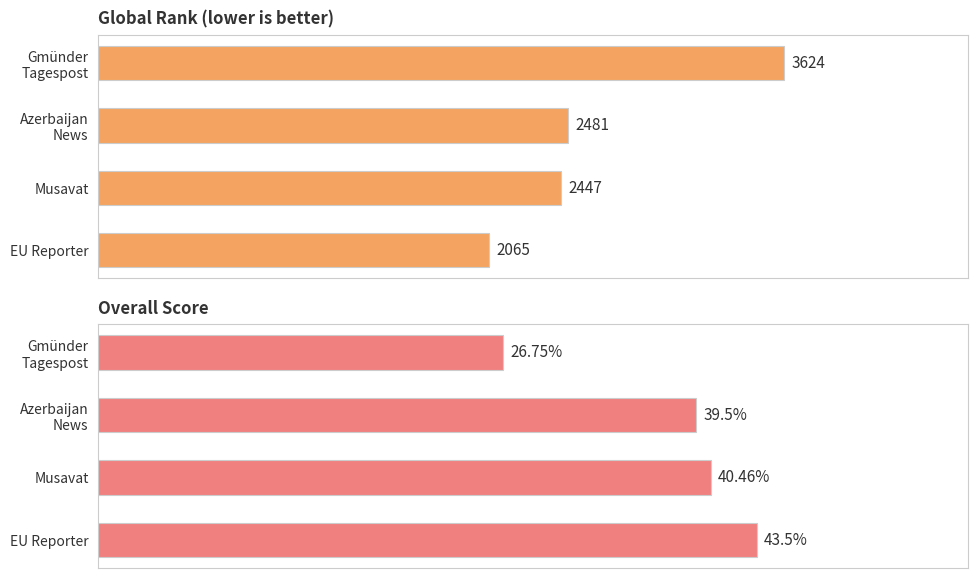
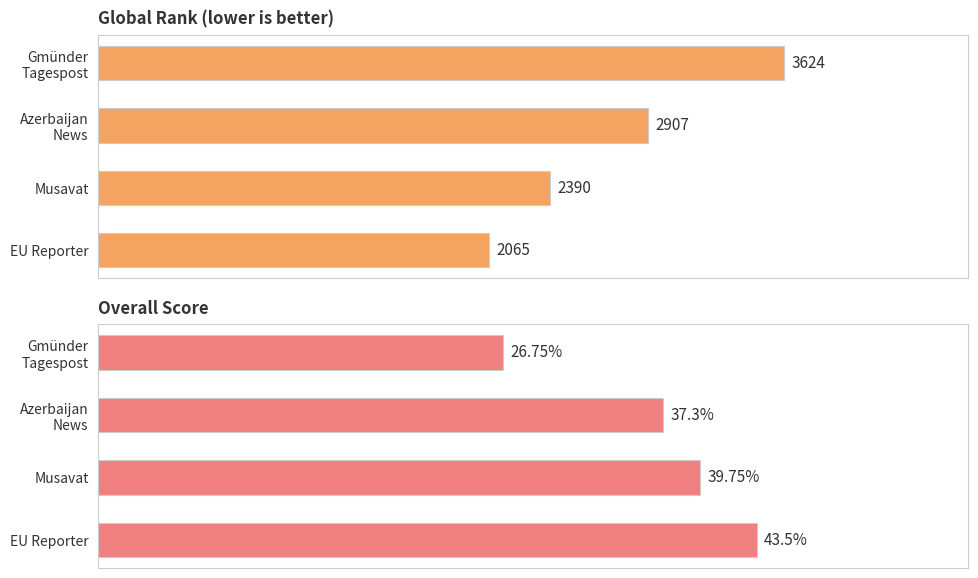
  {
    "Global Rank (lower is better)": {
-     "Azerbaijan News": "2481",
-     "Musavat": "2447"
+     "Azerbaijan News": "2907",
+     "Musavat": "2390"
    },
    "Overall Score": {
-     "Azerbaijan News": "39.5%",
-     "Musavat": "40.46%"
+     "Azerbaijan News": "37.3%",
+     "Musavat": "39.75%"
    }
  }
